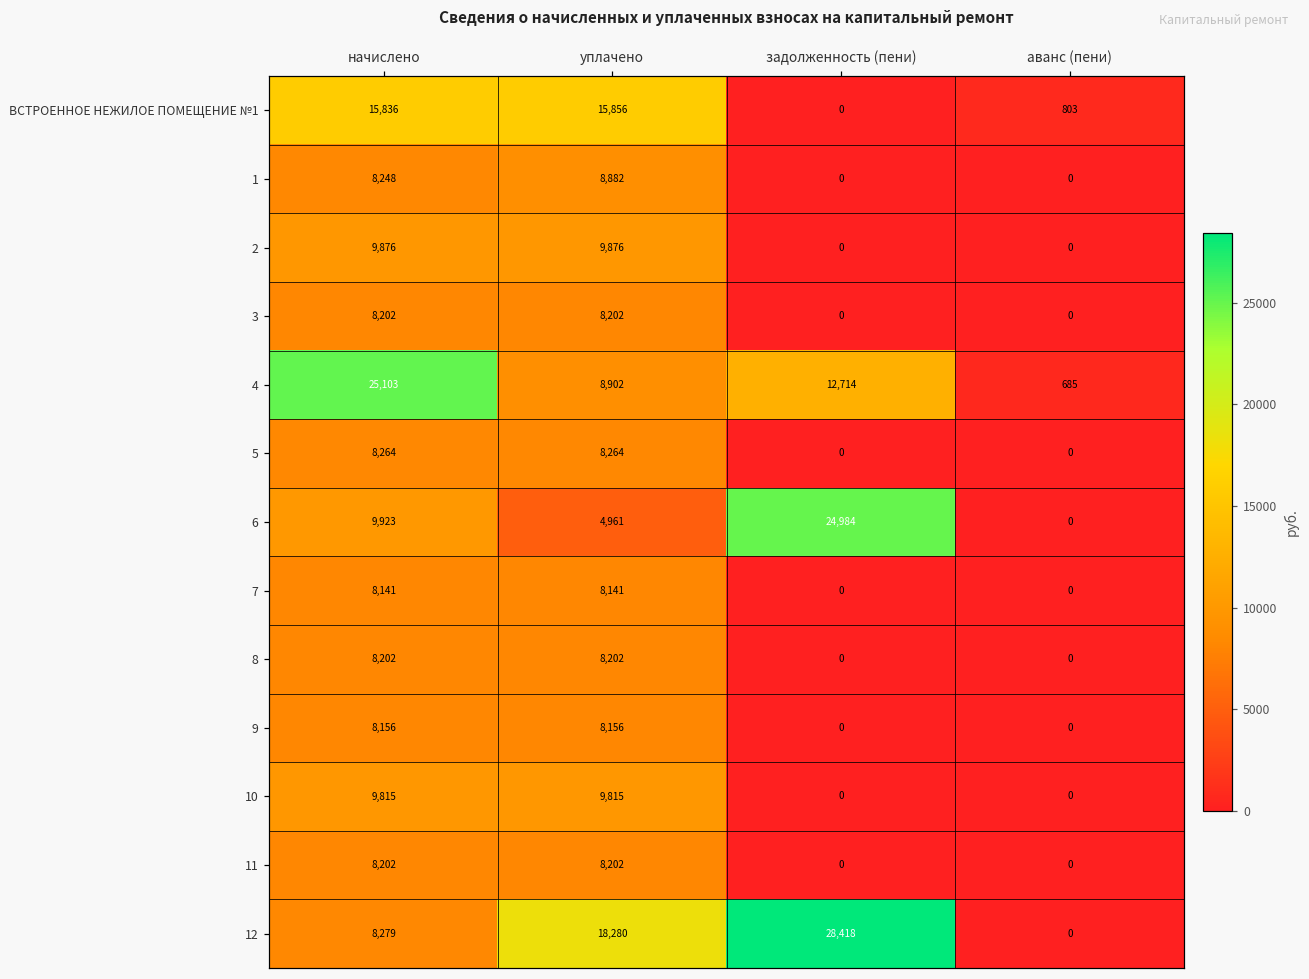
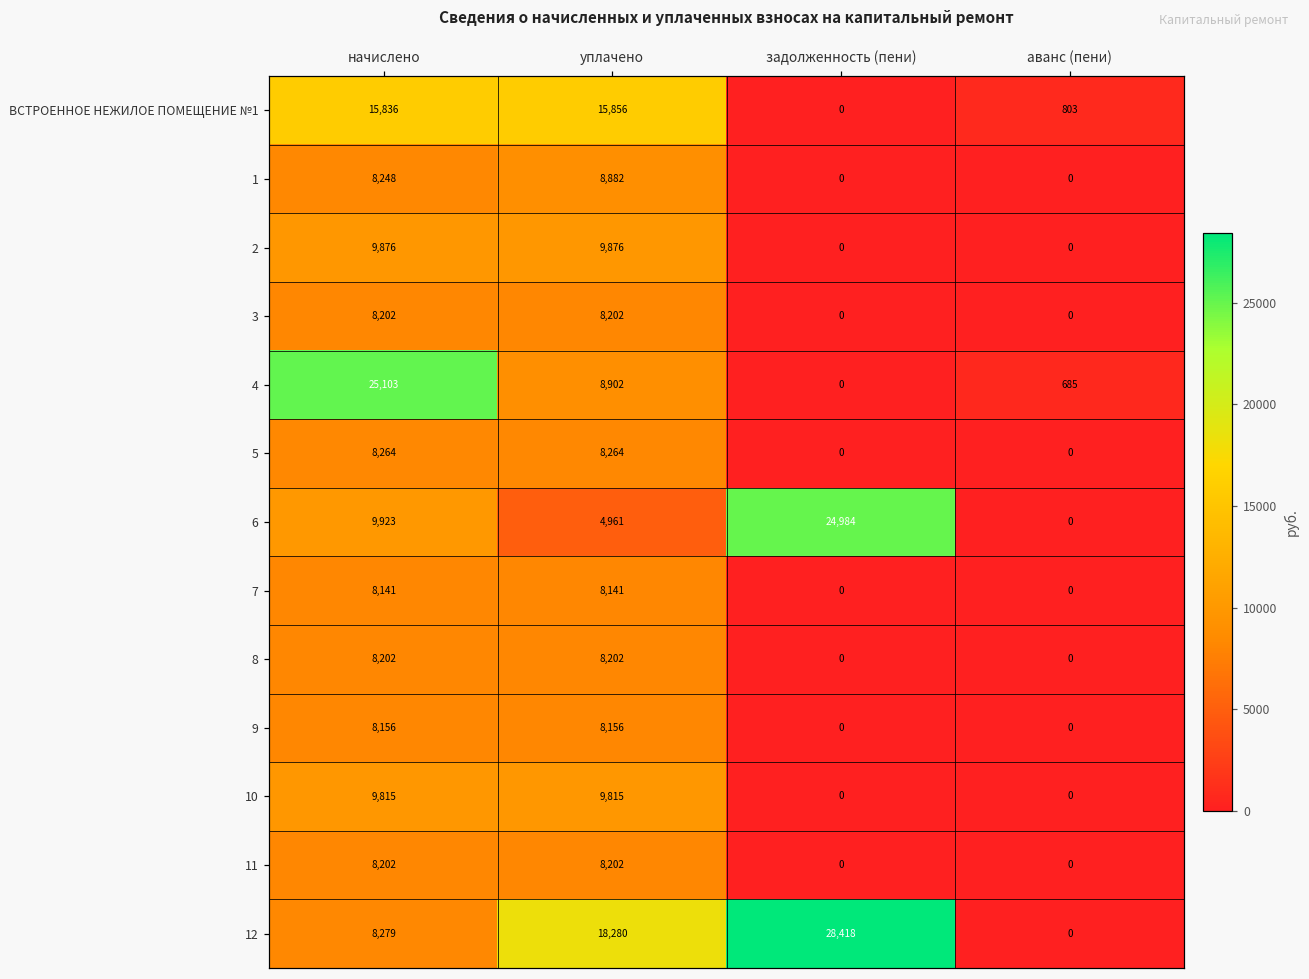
  {
    "ВСТРОЕННОЕ НЕЖИЛОЕ ПОМЕЩЕНИЕ №1": {
      "начислено": "15,836",
      "уплачено": "15,856",
      "задолженность (пени)": "0",
      "аванс (пени)": "803"
    },
    "1": {
      "начислено": "8,248",
      "уплачено": "8,882",
      "задолженность (пени)": "0",
      "аванс (пени)": "0"
    },
    "2": {
      "начислено": "9,876",
      "уплачено": "9,876",
      "задолженность (пени)": "0",
      "аванс (пени)": "0"
    },
    "3": {
      "начислено": "8,202",
      "уплачено": "8,202",
      "задолженность (пени)": "0",
      "аванс (пени)": "0"
    },
    "4": {
      "начислено": "25,103",
      "уплачено": "8,902",
-     "задолженность (пени)": "12,714",
+     "задолженность (пени)": "0",
      "аванс (пени)": "685"
    },
    "5": {
      "начислено": "8,264",
      "уплачено": "8,264",
      "задолженность (пени)": "0",
      "аванс (пени)": "0"
    },
    "6": {
      "начислено": "9,923",
      "уплачено": "4,961",
      "задолженность (пени)": "24,984",
      "аванс (пени)": "0"
    },
    "7": {
      "начислено": "8,141",
      "уплачено": "8,141",
      "задолженность (пени)": "0",
      "аванс (пени)": "0"
    },
    "8": {
      "начислено": "8,202",
      "уплачено": "8,202",
      "задолженность (пени)": "0",
      "аванс (пени)": "0"
    },
    "9": {
      "начислено": "8,156",
      "уплачено": "8,156",
      "задолженность (пени)": "0",
      "аванс (пени)": "0"
    },
    "10": {
      "начислено": "9,815",
      "уплачено": "9,815",
      "задолженность (пени)": "0",
      "аванс (пени)": "0"
    },
    "11": {
      "начислено": "8,202",
      "уплачено": "8,202",
      "задолженность (пени)": "0",
      "аванс (пени)": "0"
    },
    "12": {
      "начислено": "8,279",
      "уплачено": "18,280",
      "задолженность (пени)": "28,418",
      "аванс (пени)": "0"
    }
  }
